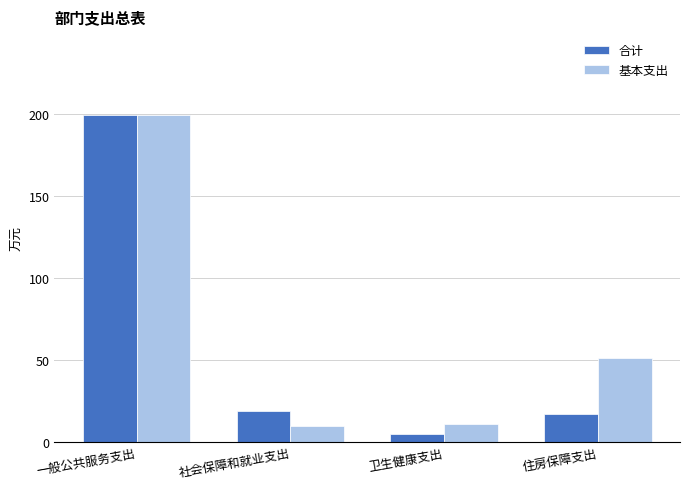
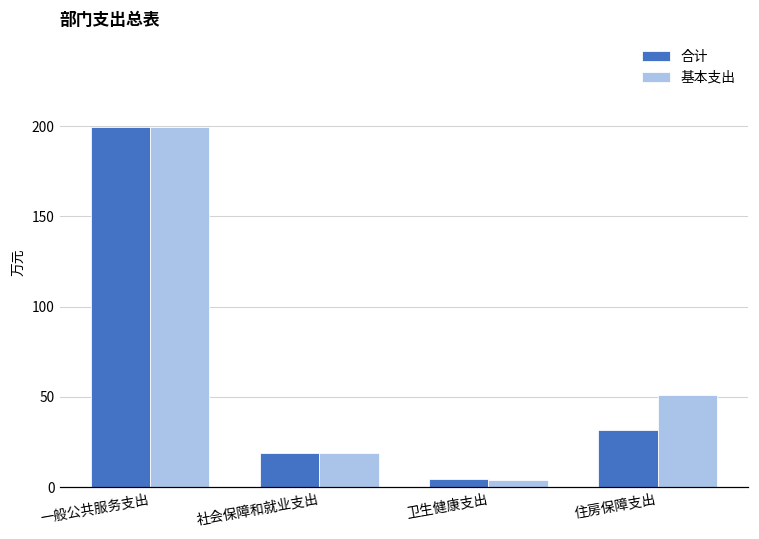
  {
    "合计": {
      "一般公共服务支出": 199,
      "社会保障和就业支出": 19,
      "卫生健康支出": 5,
-     "住房保障支出": 17
+     "住房保障支出": 32
    },
    "基本支出": {
      "一般公共服务支出": 199,
-     "社会保障和就业支出": 10,
-     "卫生健康支出": 11,
+     "社会保障和就业支出": 19,
+     "卫生健康支出": 4,
      "住房保障支出": 51
    }
  }
